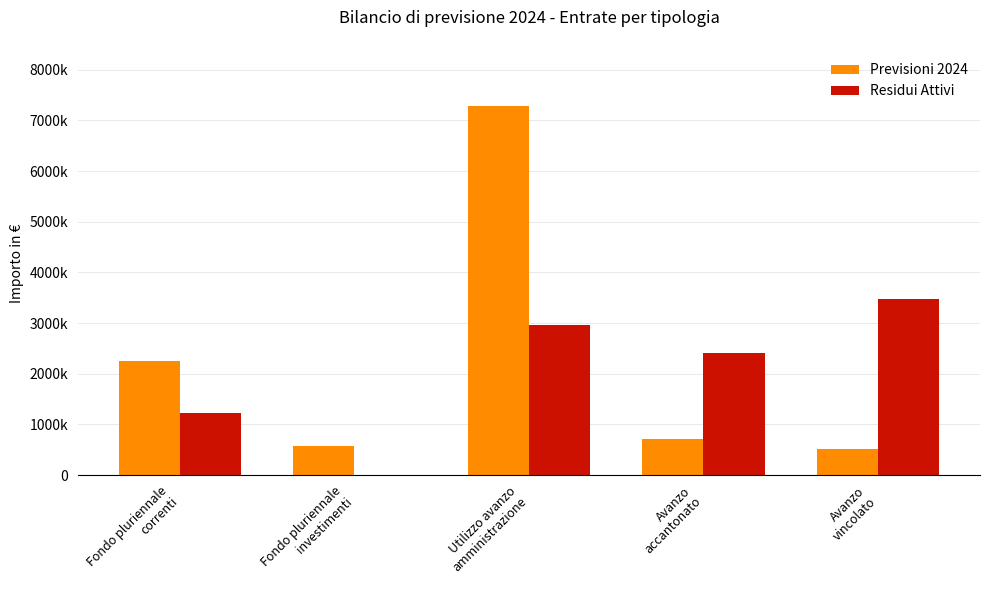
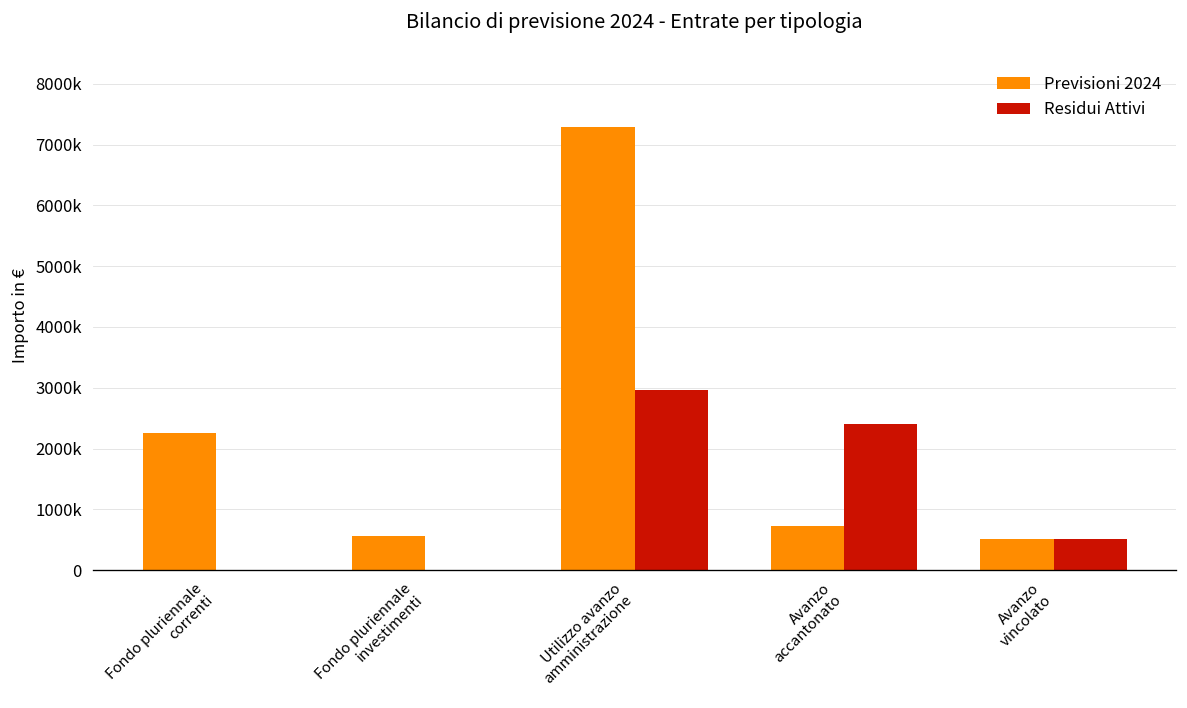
  {
    "Previsioni 2024": {
      "Fondo pluriennale correnti": 2200000,
      "Fondo pluriennale investimenti": 600000,
      "Utilizzo avanzo amministrazione": 7300000,
      "Avanzo accantonato": 700000,
      "Avanzo vincolato": 500000
    },
    "Residui Attivi": {
-     "Fondo pluriennale correnti": 1200000,
+     "Fondo pluriennale correnti": 0,
      "Fondo pluriennale investimenti": 0,
      "Utilizzo avanzo amministrazione": 3000000,
      "Avanzo accantonato": 2400000,
-     "Avanzo vincolato": 3500000
+     "Avanzo vincolato": 500000
    }
  }
